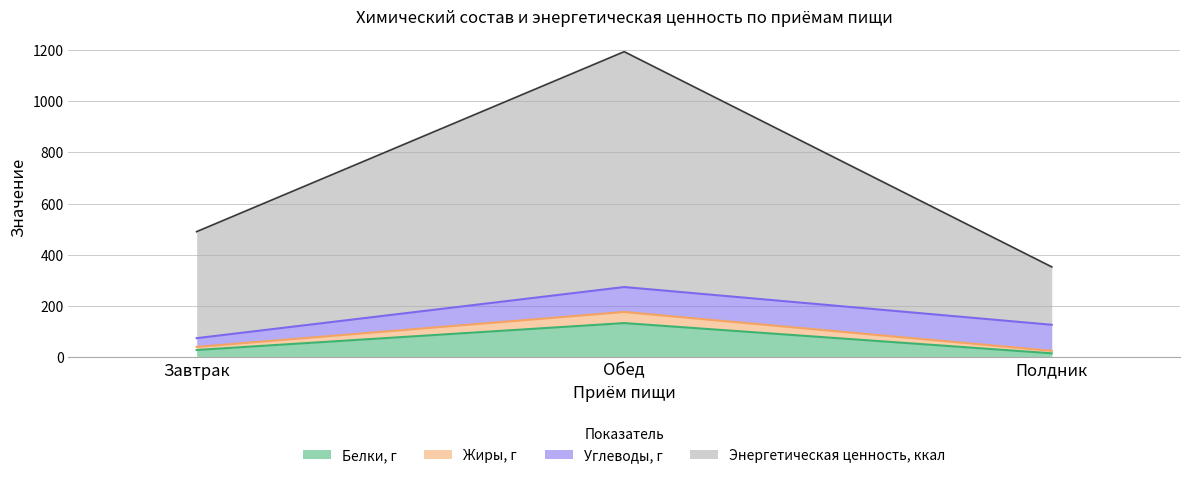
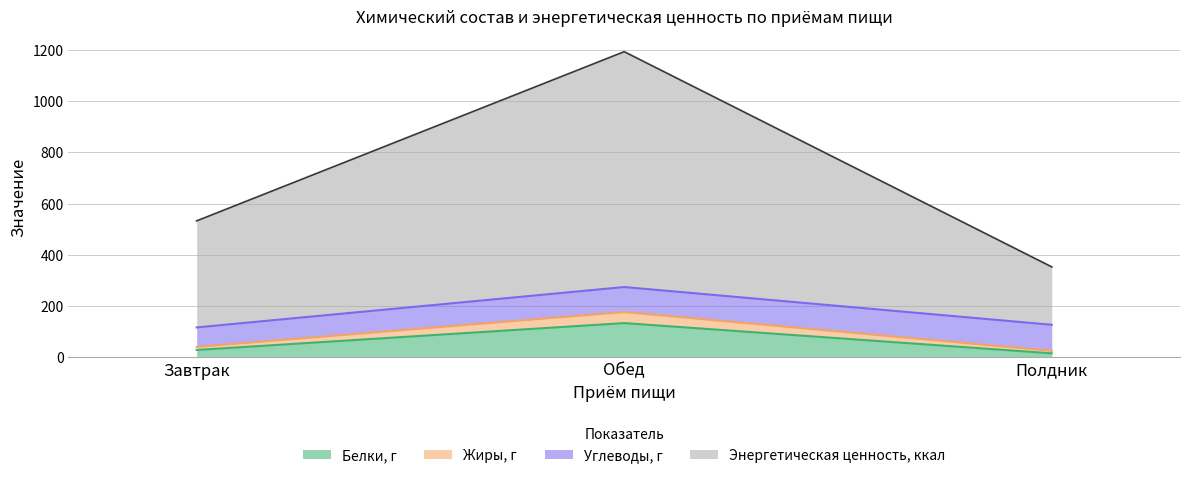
  {
    "Белки, г": {
      "Завтрак": 30,
      "Обед": 130
    },
    "Жиры, г": {
      "Завтрак": 10,
      "Обед": 40
    },
    "Углеводы, г": {
-     "Завтрак": 30,
+     "Завтрак": 80,
      "Обед": 100,
      "Полдник": 100
    },
    "Энергетическая ценность, ккал": {
      "Завтрак": 420,
      "Обед": 920,
      "Полдник": 230
    }
  }
